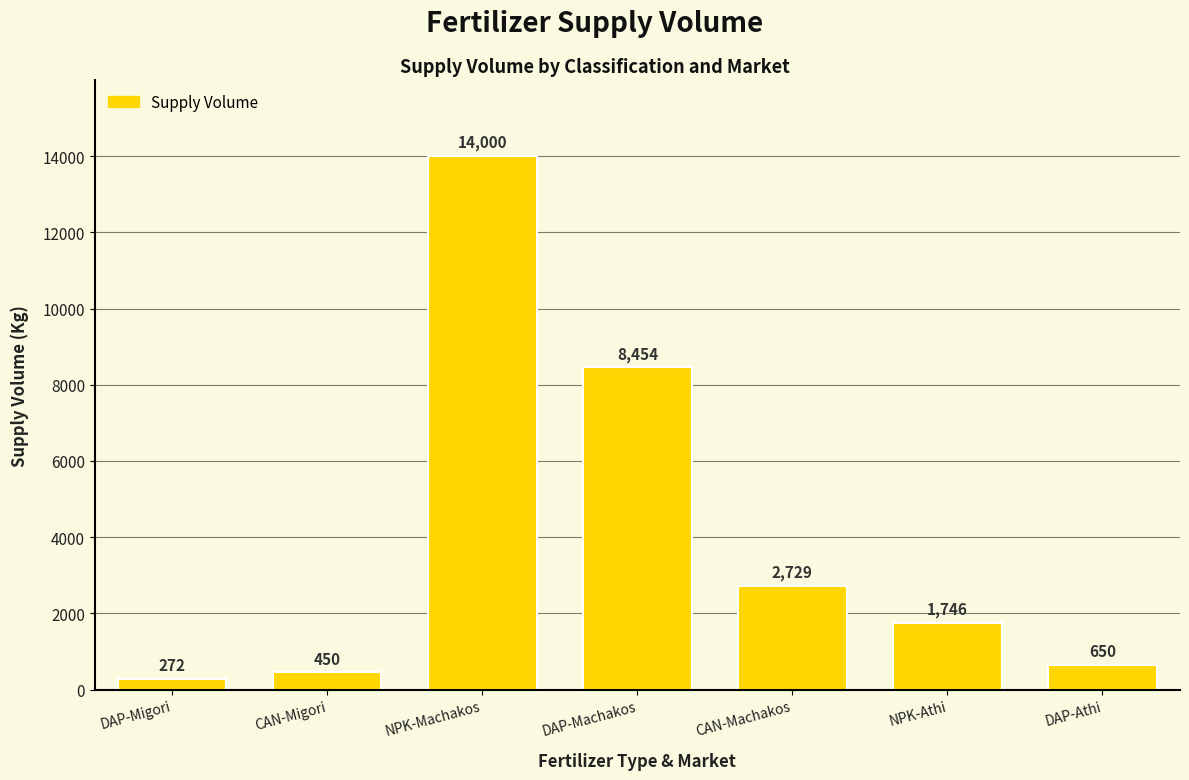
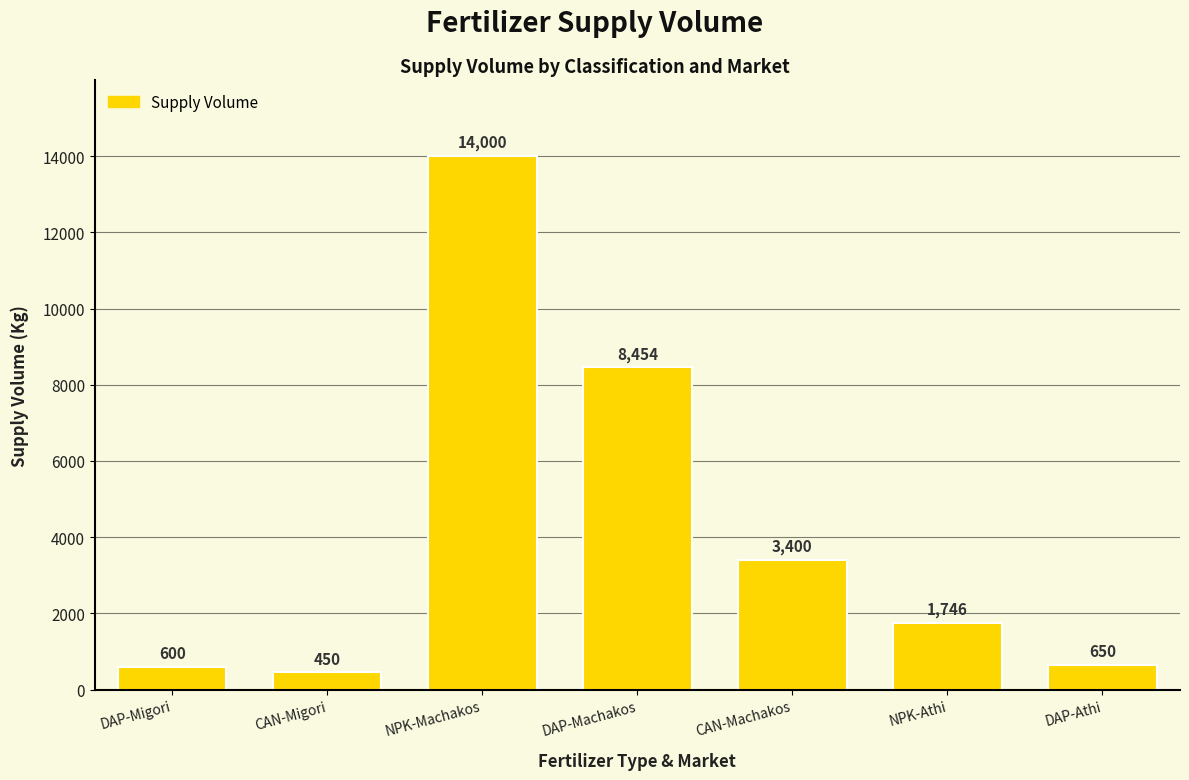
  {
-   "DAP-Migori": "272",
+   "DAP-Migori": "600",
    "CAN-Migori": "450",
    "NPK-Machakos": "14,000",
    "DAP-Machakos": "8,454",
-   "CAN-Machakos": "2,729",
+   "CAN-Machakos": "3,400",
    "NPK-Athi": "1,746",
    "DAP-Athi": "650"
  }
